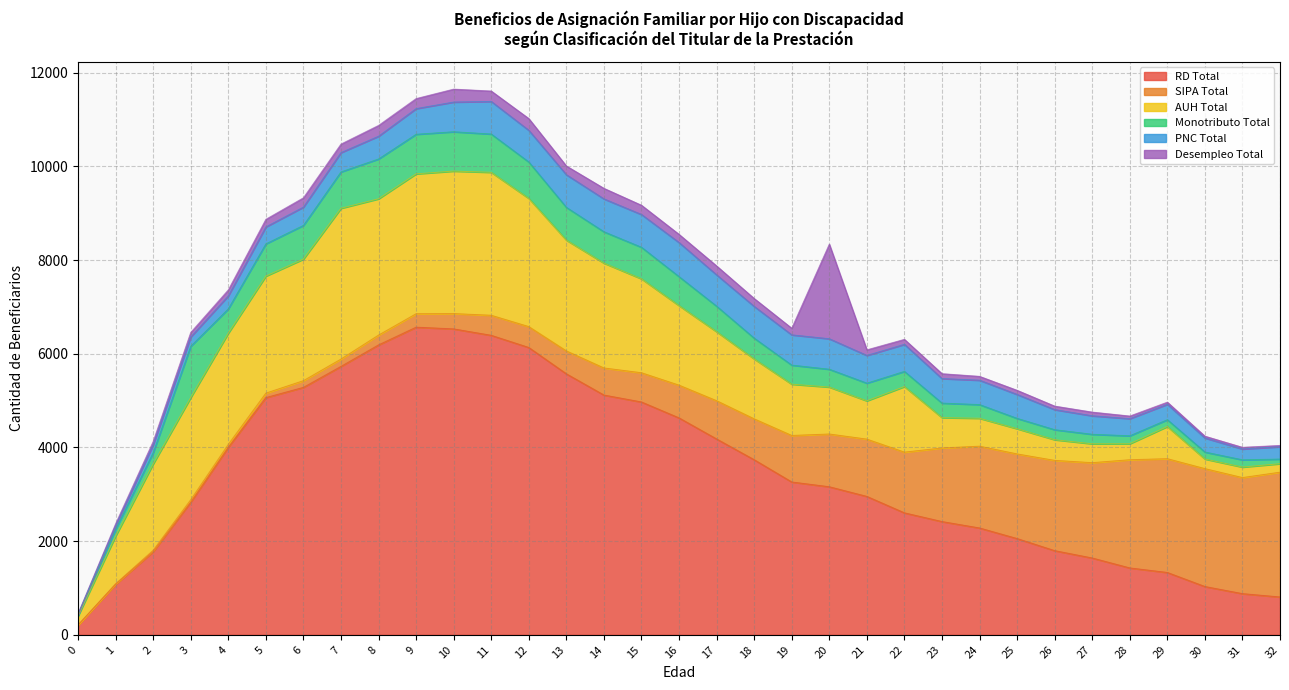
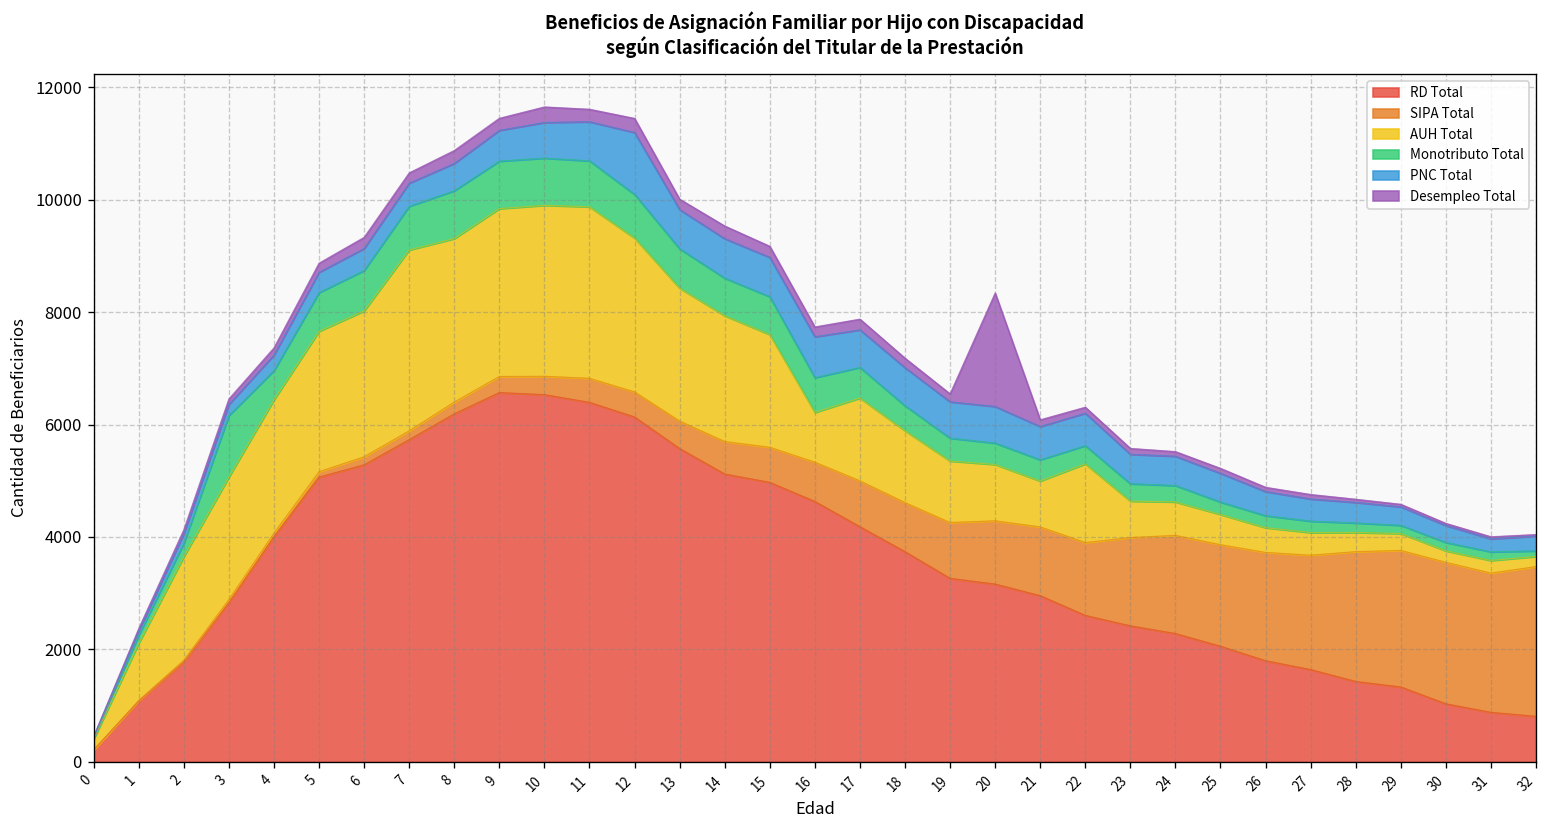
  {
    "AUH Total": {
      "1": 1000,
      "2": 1800,
      "3": 2200,
      "4": 2400,
      "5": 2500,
      "6": 2600,
      "7": 3200,
      "8": 2900,
      "9": 3000,
      "10": 3000,
      "11": 3100,
      "12": 2700,
      "13": 2400,
      "14": 2200,
      "15": 2000,
-     "16": 1700,
+     "16": 900,
      "17": 1500,
      "18": 1300,
      "19": 1100,
      "20": 1000,
      "21": 800,
      "22": 1400,
      "23": 600,
      "24": 600,
      "25": 500,
      "26": 400,
      "27": 400,
      "28": 300,
-     "29": 700,
+     "29": 300,
      "30": 200,
      "31": 200,
      "32": 200
    },
    "Monotributo Total": {
      "1": 100,
      "2": 200,
      "3": 1100,
      "4": 500,
      "5": 700,
      "6": 700,
      "7": 800,
      "8": 900,
      "9": 800,
      "10": 800,
      "11": 800,
      "12": 800,
      "13": 700,
      "14": 700,
      "15": 700,
      "16": 600,
      "17": 500,
      "18": 400,
      "19": 400,
      "20": 400,
      "21": 400,
      "22": 300,
      "23": 300,
      "24": 300,
      "25": 200,
      "26": 200,
      "27": 200,
      "28": 200,
      "29": 100,
      "30": 100,
      "31": 200,
      "32": 100
    },
    "PNC Total": {
      "2": 200,
      "3": 200,
      "4": 300,
      "5": 400,
      "6": 400,
      "7": 400,
      "8": 500,
      "9": 500,
      "10": 600,
      "11": 700,
-     "12": 700,
+     "12": 1100,
      "13": 700,
      "14": 700,
      "15": 700,
      "16": 700,
      "17": 700,
      "18": 700,
      "19": 600,
      "20": 700,
      "21": 600,
      "22": 600,
      "23": 500,
      "24": 500,
      "25": 500,
      "26": 400,
      "27": 400,
      "28": 400
    },
    "Desempleo Total": {
      "2": 100,
      "3": 100,
      "4": 100,
      "5": 200,
      "6": 200,
      "7": 200,
      "8": 200,
      "9": 200,
      "10": 300,
      "11": 200,
      "12": 300,
      "13": 200,
      "14": 200,
      "15": 200,
      "16": 200,
      "17": 200,
      "18": 200,
      "19": 100,
      "20": 2000,
      "21": 100,
      "22": 100,
      "23": 100,
      "24": 100,
      "25": 100,
      "26": 100,
      "27": 100,
      "28": 100
    }
  }
